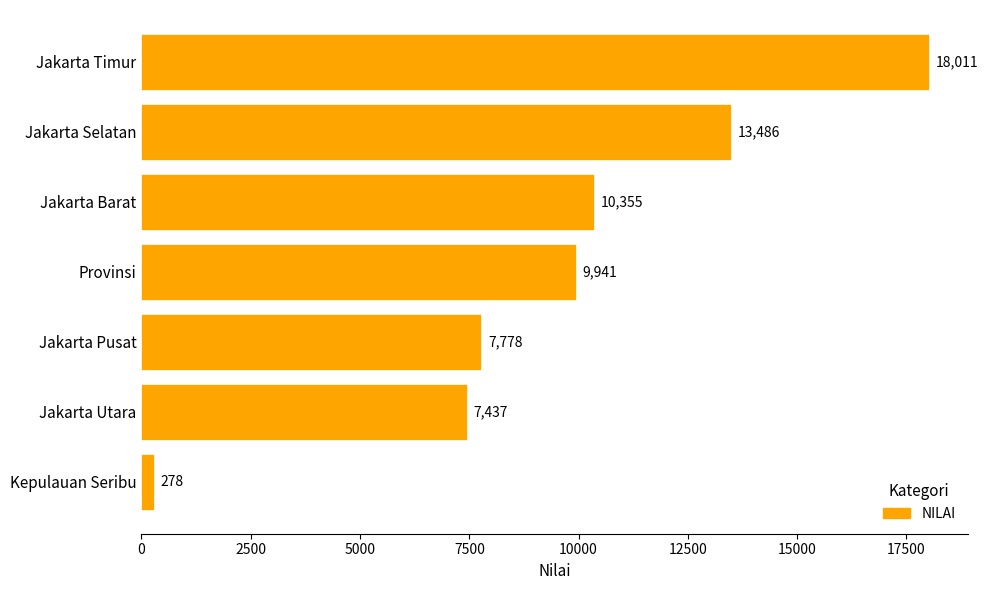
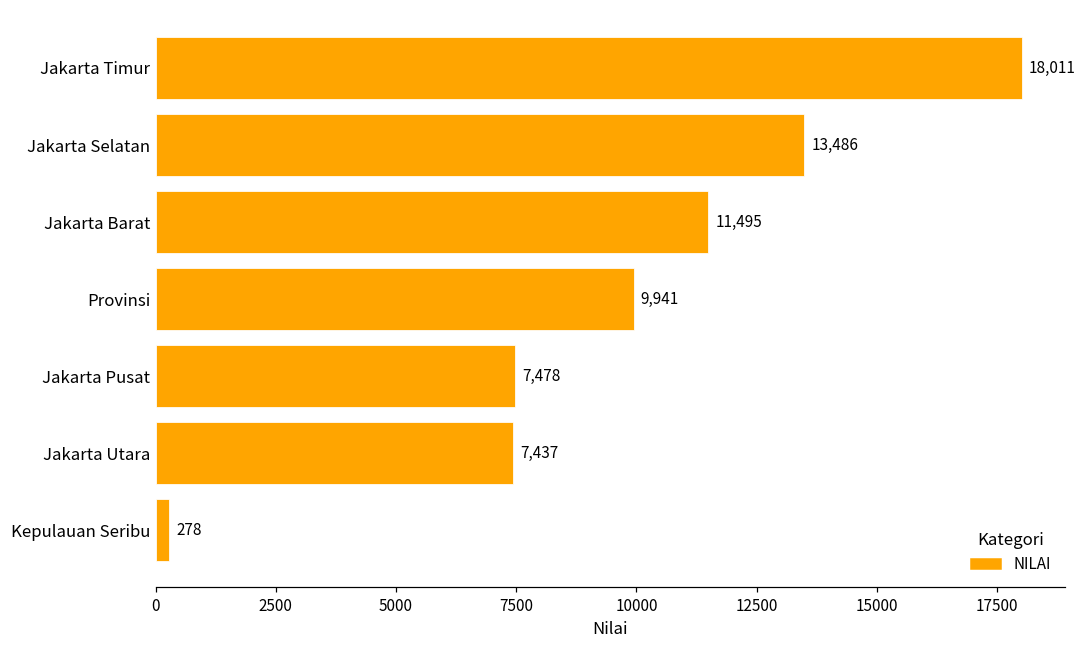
  {
    "Jakarta Timur": "18,011",
    "Jakarta Selatan": "13,486",
-   "Jakarta Barat": "10,355",
+   "Jakarta Barat": "11,495",
    "Provinsi": "9,941",
-   "Jakarta Pusat": "7,778",
+   "Jakarta Pusat": "7,478",
    "Jakarta Utara": "7,437",
    "Kepulauan Seribu": "278"
  }
